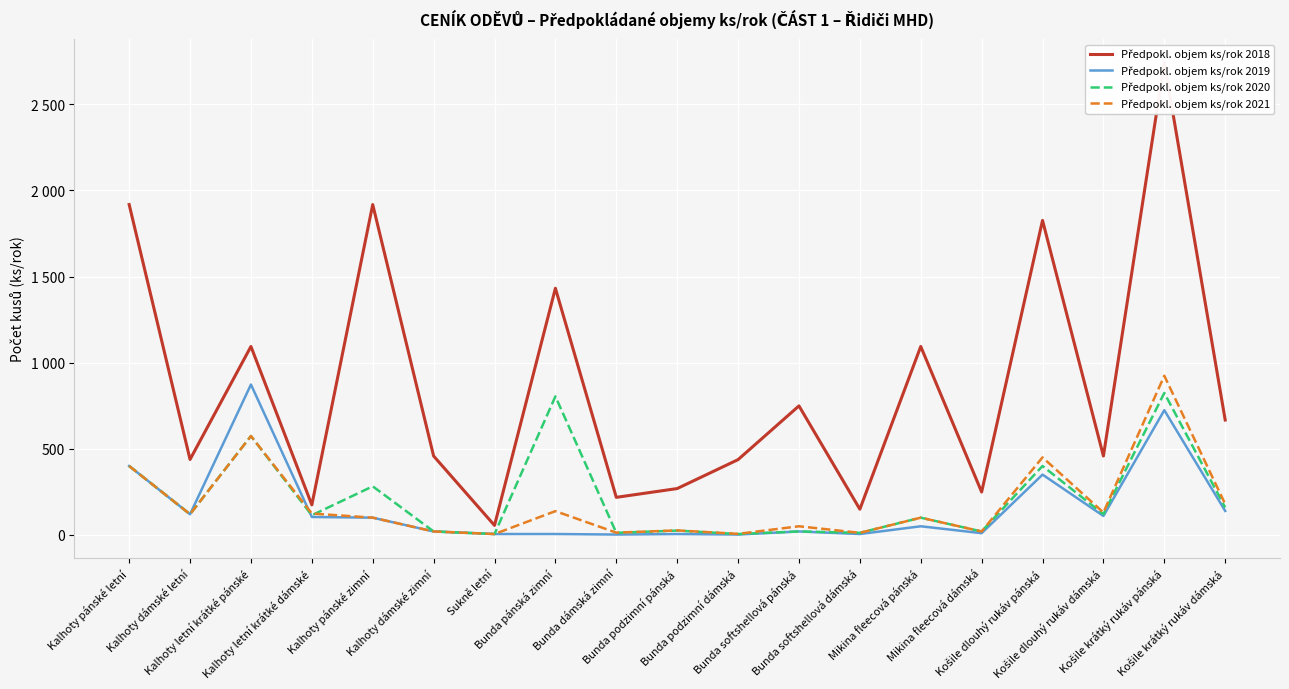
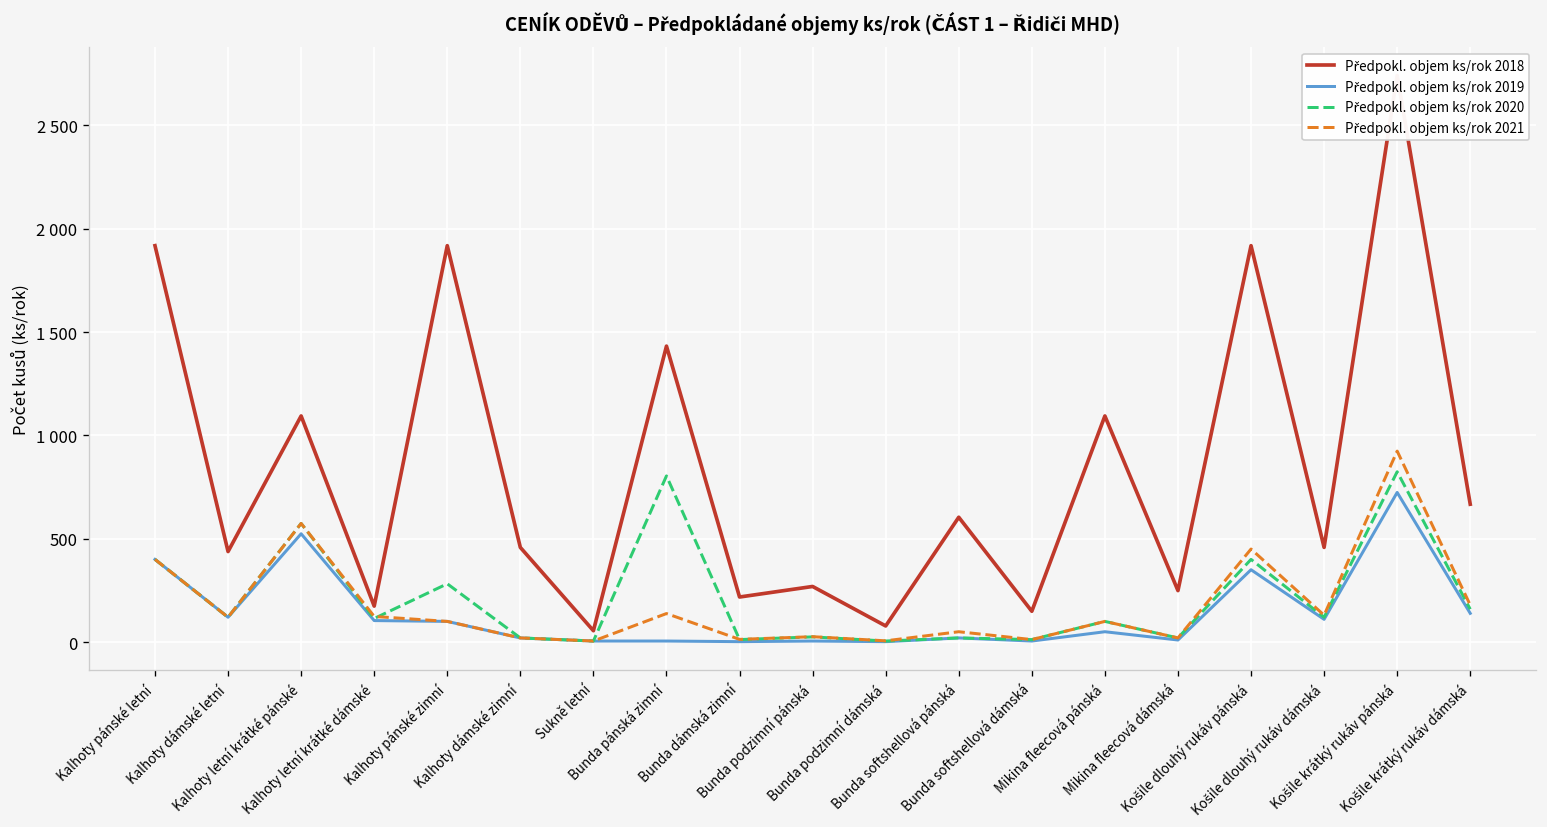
  {
    "Předpokl. objem ks/rok 2018": {
      "Kalhoty pánské letní": 1920,
      "Kalhoty dámské letní": 440,
      "Kalhoty letní krátké pánské": 1090,
      "Kalhoty letní krátké dámské": 170,
      "Kalhoty pánské zimní": 1920,
      "Kalhoty dámské zimní": 460,
      "Sukně letní": 60,
      "Bunda pánská zimní": 1430,
      "Bunda dámská zimní": 220,
      "Bunda podzimní pánská": 270,
-     "Bunda podzimní dámská": 440,
-     "Bunda softshellová pánská": 750,
+     "Bunda podzimní dámská": 80,
+     "Bunda softshellová pánská": 600,
      "Bunda softshellová dámská": 150,
      "Mikina fleecová pánská": 1090,
      "Mikina fleecová dámská": 250,
-     "Košile dlouhý rukáv pánská": 1830,
+     "Košile dlouhý rukáv pánská": 1920,
      "Košile dlouhý rukáv dámská": 460,
      "Košile krátký rukáv dámská": 670
    },
    "Předpokl. objem ks/rok 2019": {
-     "Kalhoty letní krátké pánské": 870,
+     "Kalhoty letní krátké pánské": 520,
      "Bunda pánská zimní": 10,
      "Bunda podzimní pánská": 10,
      "Mikina fleecová pánská": 50,
      "Košile dlouhý rukáv pánská": 350,
      "Košile krátký rukáv pánská": 720,
      "Košile krátký rukáv dámská": 140
    },
    "Předpokl. objem ks/rok 2020": {
      "Kalhoty pánské zimní": 280,
      "Bunda pánská zimní": 800,
      "Košile dlouhý rukáv pánská": 400,
      "Košile krátký rukáv pánská": 820,
      "Košile krátký rukáv dámská": 160
    },
    "Předpokl. objem ks/rok 2021": {
      "Bunda pánská zimní": 140,
      "Bunda softshellová pánská": 50,
      "Košile dlouhý rukáv pánská": 450,
      "Košile krátký rukáv pánská": 920,
      "Košile krátký rukáv dámská": 180
    }
  }
